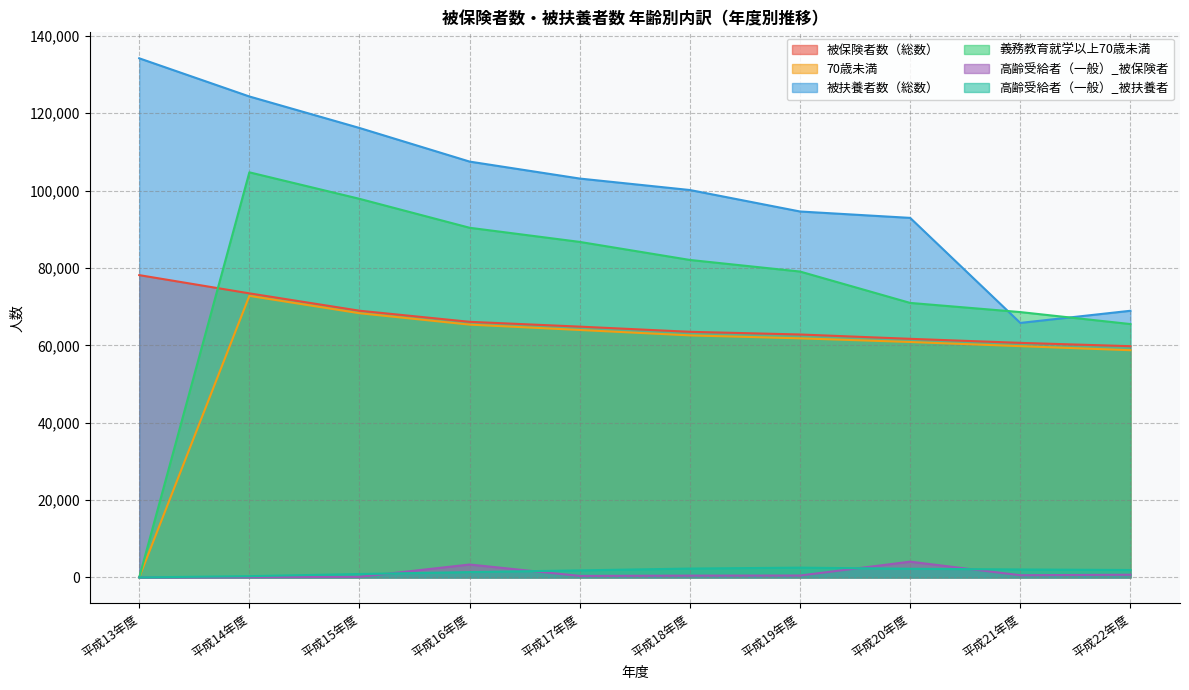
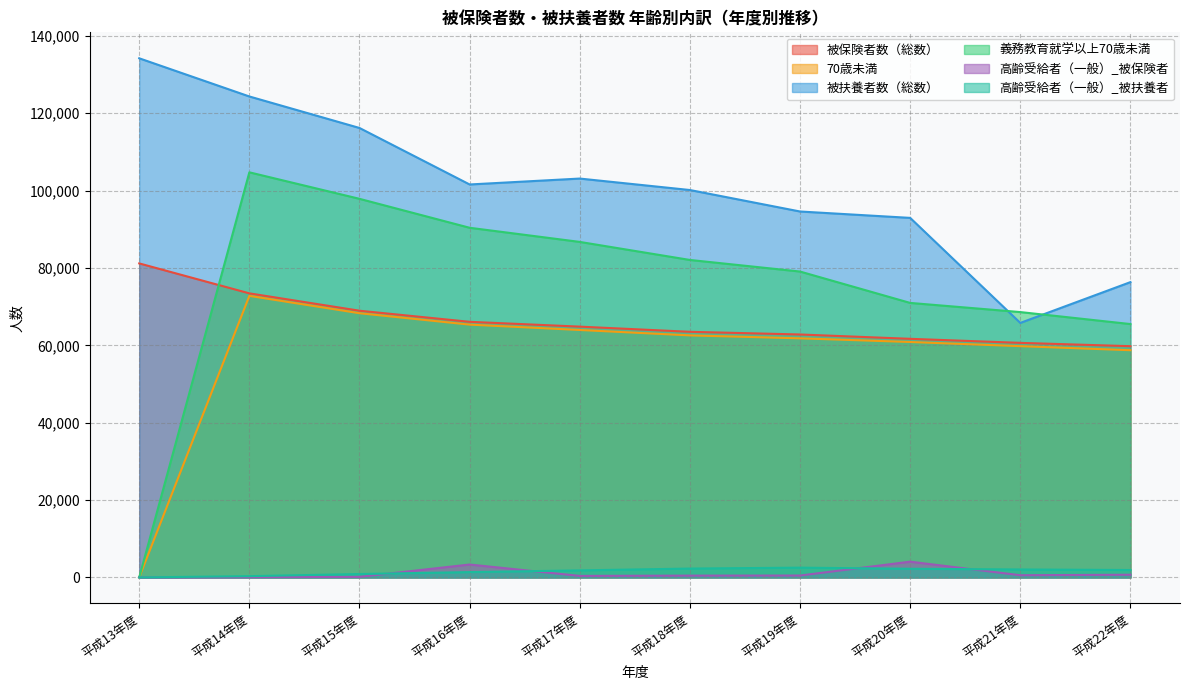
  {
    "被保険者数（総数）": {
-     "平成13年度": "78,000",
+     "平成13年度": "81,000",
      "平成16年度": "66,000",
      "平成17年度": "65,000",
      "平成18年度": "63,000",
      "平成19年度": "63,000",
      "平成20年度": "62,000",
      "平成21年度": "61,000",
      "平成22年度": "60,000"
    },
    "70歳未満": {
      "平成16年度": "65,000",
      "平成17年度": "64,000",
      "平成18年度": "63,000",
      "平成19年度": "62,000",
      "平成20年度": "61,000",
      "平成21年度": "60,000",
      "平成22年度": "59,000"
    },
    "被扶養者数（総数）": {
      "平成13年度": "134,000",
      "平成14年度": "124,000",
      "平成15年度": "116,000",
-     "平成16年度": "108,000",
+     "平成16年度": "102,000",
      "平成17年度": "103,000",
      "平成18年度": "100,000",
      "平成19年度": "95,000",
      "平成20年度": "93,000",
      "平成21年度": "66,000",
-     "平成22年度": "69,000"
+     "平成22年度": "76,000"
    },
    "高齢受給者（一般）_被保険者": {
      "平成15年度": "0",
      "平成16年度": "3,000",
      "平成17年度": "0",
      "平成18年度": "0",
      "平成19年度": "0",
      "平成20年度": "4,000",
      "平成21年度": "1,000",
      "平成22年度": "1,000"
    }
  }
